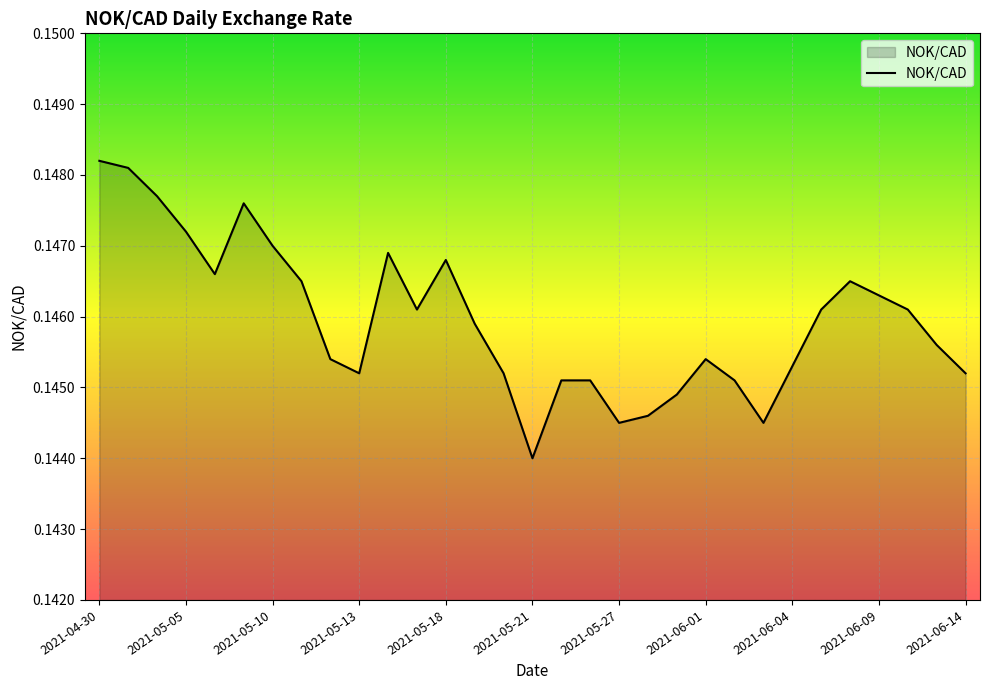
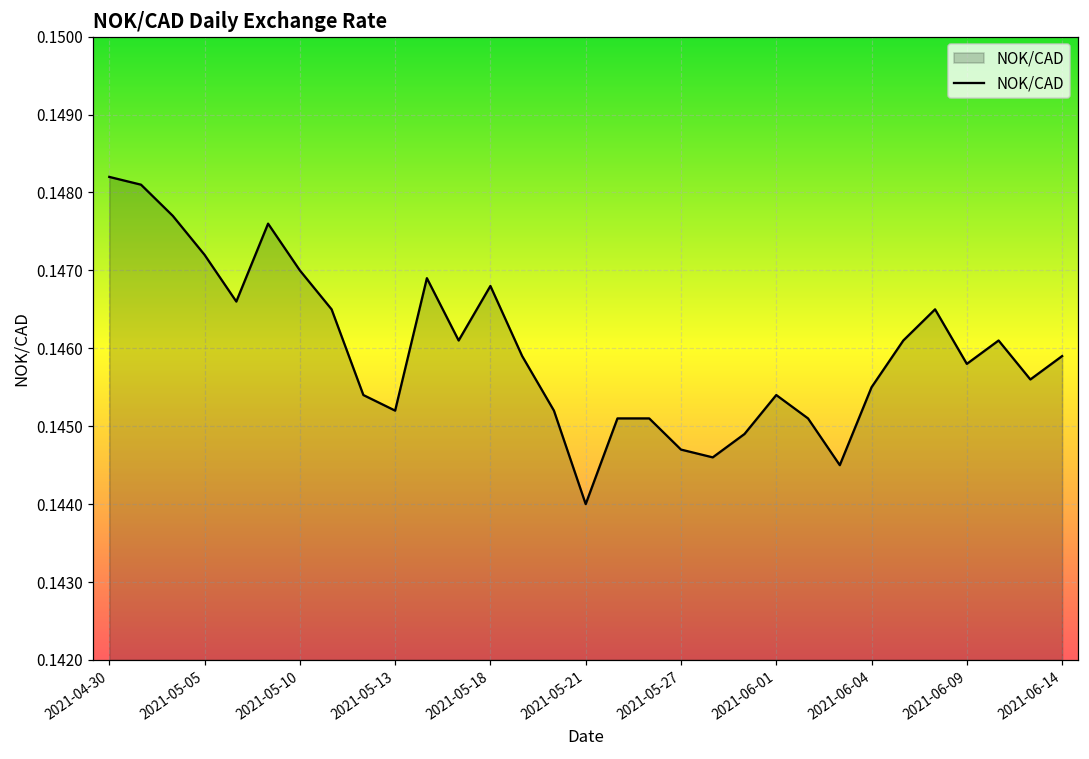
  {
    "2021-04-30": 0.1482,
    "2021-05-05": 0.1472,
    "2021-05-10": 0.1470,
    "2021-05-13": 0.1452,
    "2021-05-18": 0.1468,
    "2021-05-21": 0.1440,
-   "2021-05-27": 0.1445,
+   "2021-05-27": 0.1447,
    "2021-06-01": 0.1454,
-   "2021-06-04": 0.1453,
-   "2021-06-09": 0.1463,
-   "2021-06-14": 0.1452
+   "2021-06-04": 0.1455,
+   "2021-06-09": 0.1458,
+   "2021-06-14": 0.1459
  }
